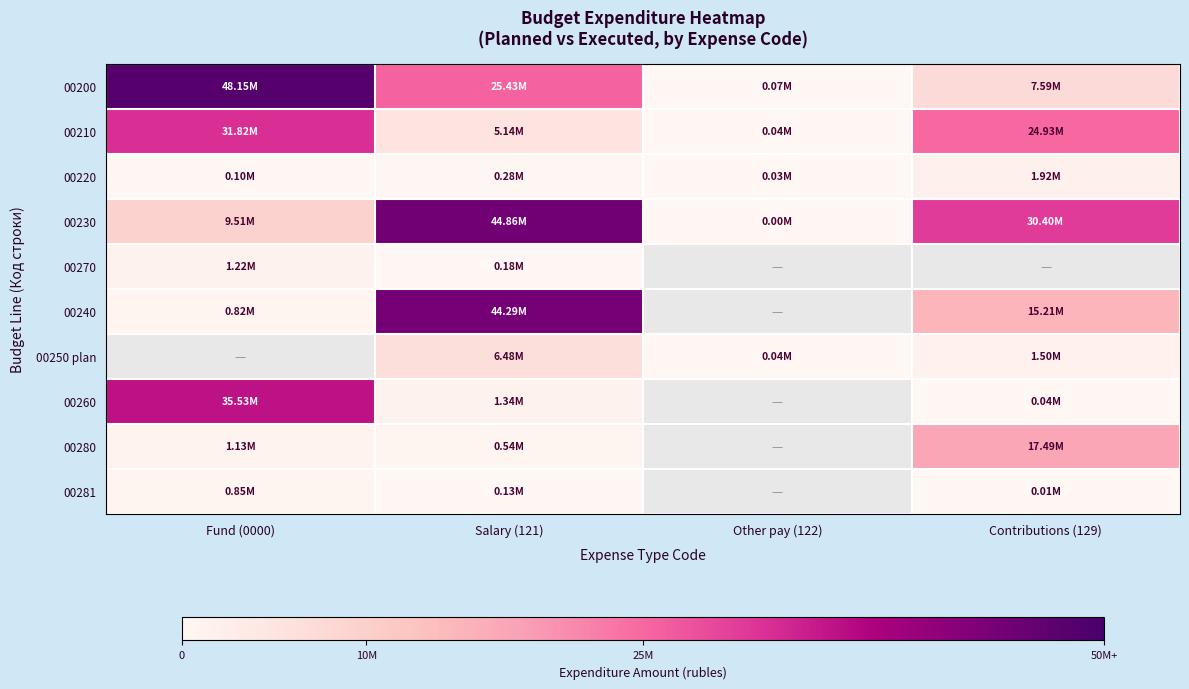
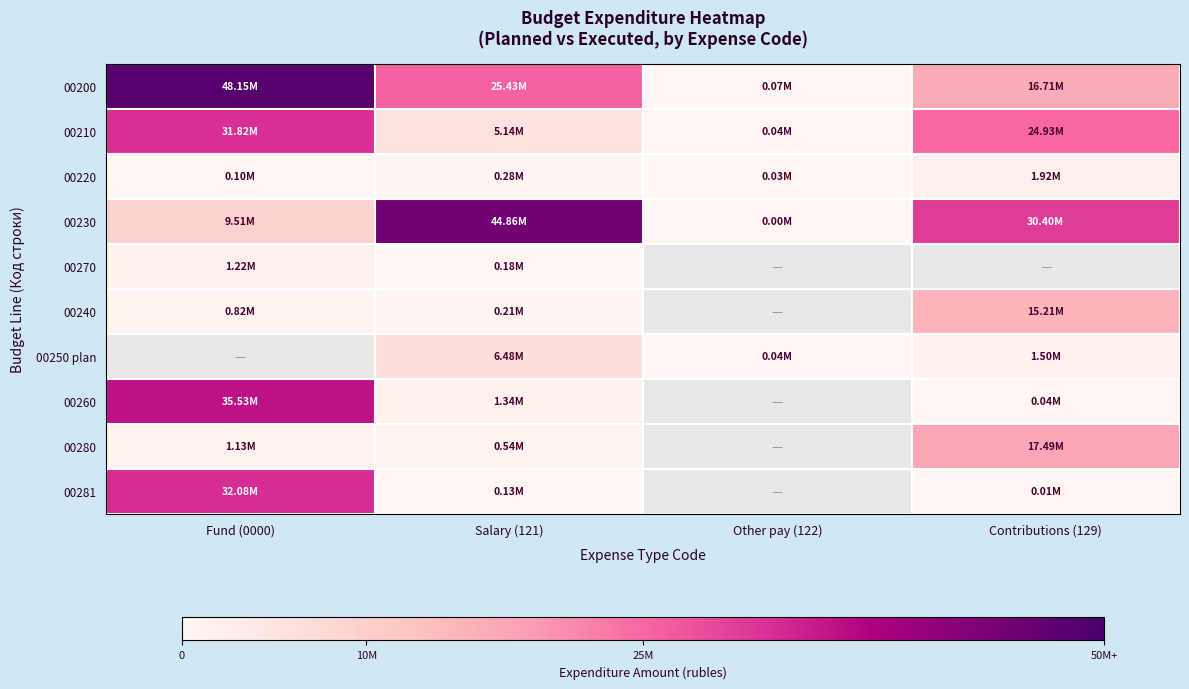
  {
    "00200": {
      "Fund (0000)": "48.15M",
      "Salary (121)": "25.43M",
      "Other pay (122)": "0.07M",
-     "Contributions (129)": "7.59M"
+     "Contributions (129)": "16.71M"
    },
    "00210": {
      "Fund (0000)": "31.82M",
      "Salary (121)": "5.14M",
      "Other pay (122)": "0.04M",
      "Contributions (129)": "24.93M"
    },
    "00220": {
      "Fund (0000)": "0.10M",
      "Salary (121)": "0.28M",
      "Other pay (122)": "0.03M",
      "Contributions (129)": "1.92M"
    },
    "00230": {
      "Fund (0000)": "9.51M",
      "Salary (121)": "44.86M",
      "Other pay (122)": "0.00M",
      "Contributions (129)": "30.40M"
    },
    "00270": {
      "Fund (0000)": "1.22M",
      "Salary (121)": "0.18M"
    },
    "00240": {
      "Fund (0000)": "0.82M",
-     "Salary (121)": "44.29M",
+     "Salary (121)": "0.21M",
      "Contributions (129)": "15.21M"
    },
    "00250 plan": {
      "Salary (121)": "6.48M",
      "Other pay (122)": "0.04M",
      "Contributions (129)": "1.50M"
    },
    "00260": {
      "Fund (0000)": "35.53M",
      "Salary (121)": "1.34M",
      "Contributions (129)": "0.04M"
    },
    "00280": {
      "Fund (0000)": "1.13M",
      "Salary (121)": "0.54M",
      "Contributions (129)": "17.49M"
    },
    "00281": {
-     "Fund (0000)": "0.85M",
+     "Fund (0000)": "32.08M",
      "Salary (121)": "0.13M",
      "Contributions (129)": "0.01M"
    }
  }
